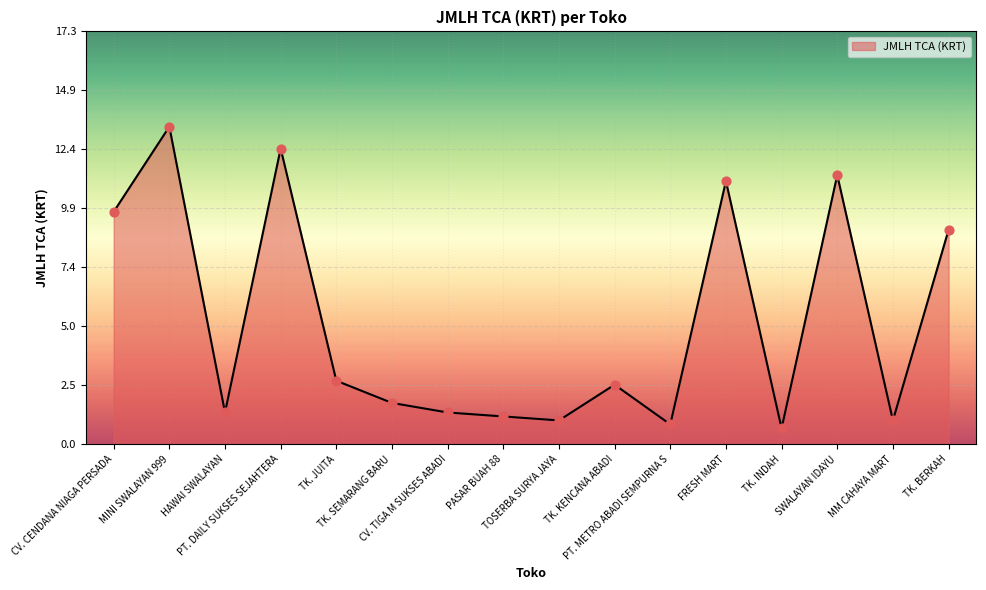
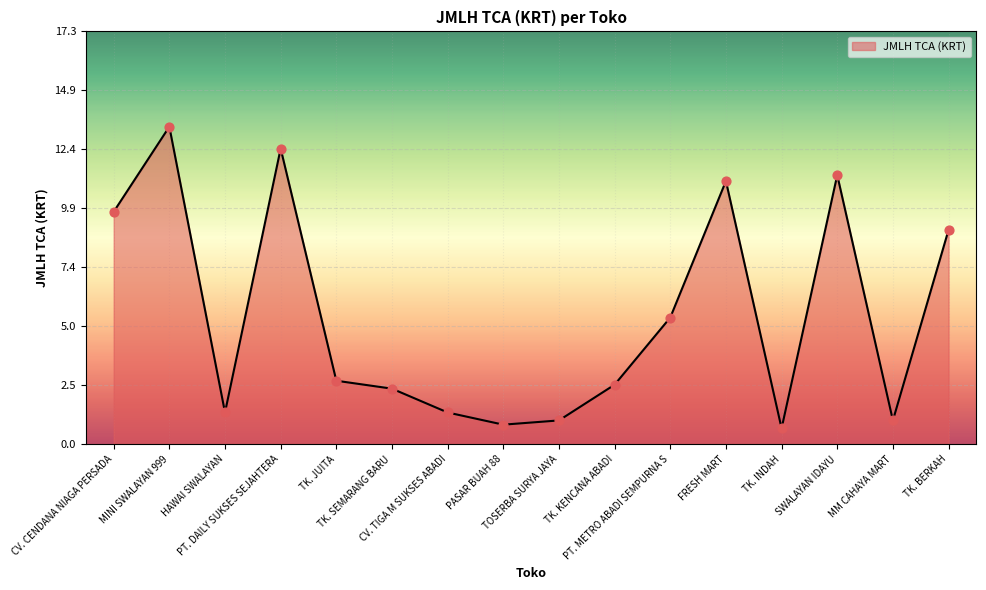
  {
    "CV. CENDANA NIAGA PERSADA": 9.8,
    "MINI SWALAYAN 999": 13.3,
    "HAWAI SWALAYAN": 1.3,
    "PT. DAILY SUKSES SEJAHTERA": 12.4,
    "TK. JUITA": 2.7,
-   "TK. SEMARANG BARU": 1.7,
+   "TK. SEMARANG BARU": 2.3,
    "CV. TIGA M SUKSES ABADI": 1.3,
-   "PASAR BUAH 88": 1.2,
+   "PASAR BUAH 88": 0.8,
    "TOSERBA SURYA JAYA": 1.0,
    "TK. KENCANA ABADI": 2.5,
-   "PT. METRO ABADI SEMPURNA S": 0.8,
+   "PT. METRO ABADI SEMPURNA S": 5.3,
    "FRESH MART": 11.1,
    "TK. INDAH": 0.7,
    "SWALAYAN IDAYU": 11.3,
    "MM CAHAYA MART": 1.0,
    "TK. BERKAH": 9.0
  }
